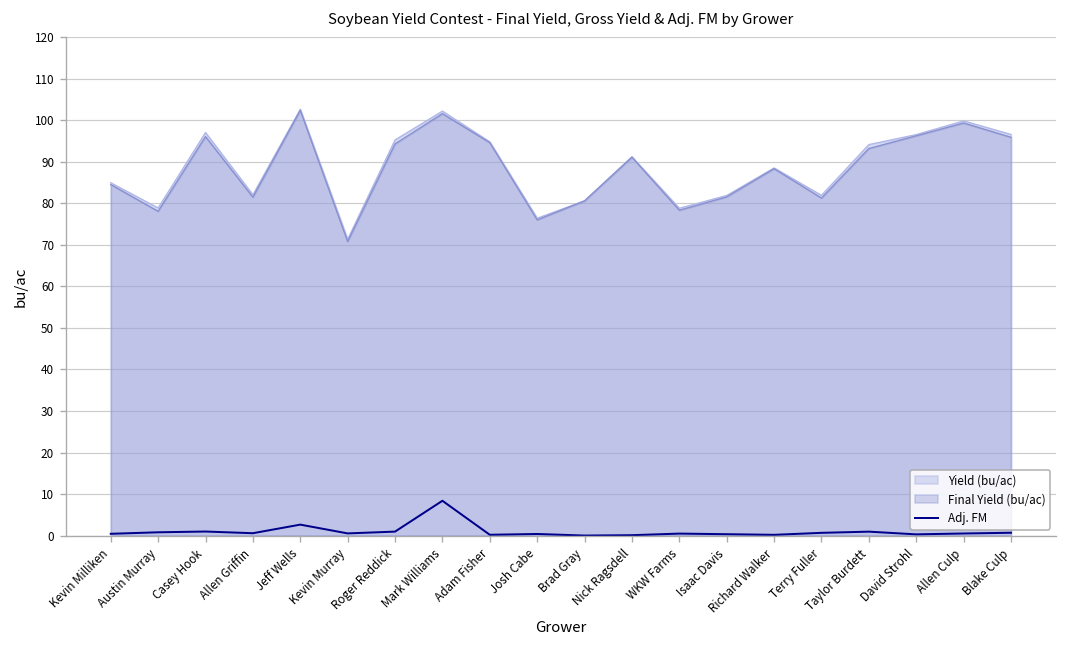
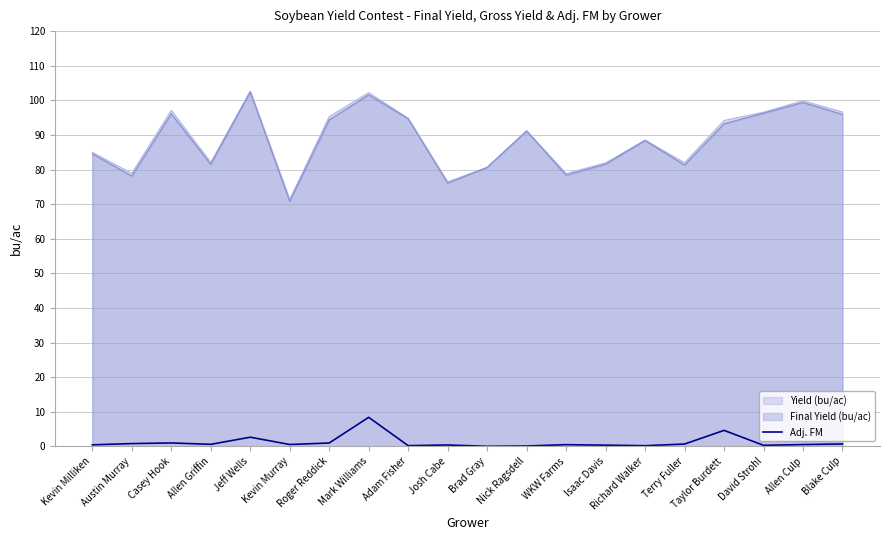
  {
    "Adj. FM": {
      "Kevin Milliken": 0,
      "Austin Murray": 1,
      "Casey Hook": 1,
      "Allen Griffin": 1,
      "Jeff Wells": 3,
      "Kevin Murray": 1,
      "Roger Reddick": 1,
      "Mark Williams": 8,
      "Adam Fisher": 0,
      "Josh Cabe": 0,
      "Brad Gray": 0,
      "Nick Ragsdell": 0,
      "WKW Farms": 0,
      "Isaac Davis": 0,
      "Richard Walker": 0,
      "Terry Fuller": 1,
-     "Taylor Burdett": 1,
+     "Taylor Burdett": 5,
      "David Strohl": 0,
      "Allen Culp": 0,
      "Blake Culp": 1
    }
  }
